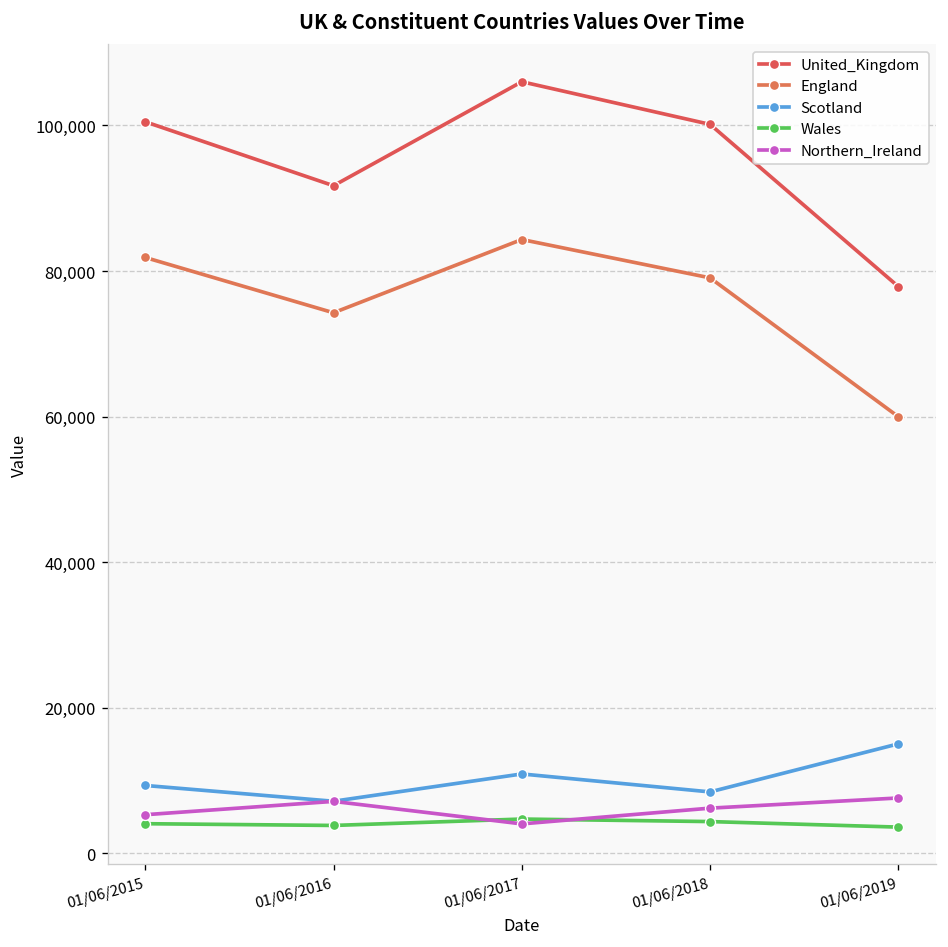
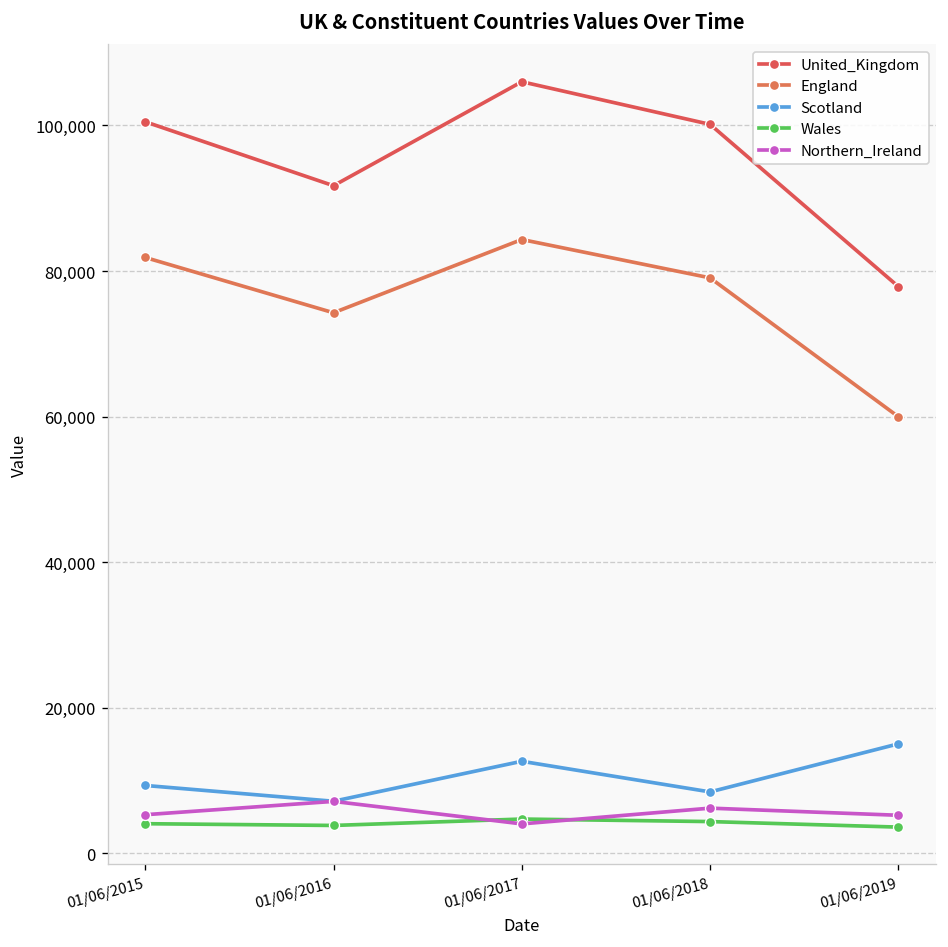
  {
    "Scotland": {
      "01/06/2015": "9,000",
-     "01/06/2017": "11,000",
+     "01/06/2017": "13,000",
      "01/06/2018": "8,000",
      "01/06/2019": "15,000"
    },
    "Wales": {
      "01/06/2015": "4,000",
      "01/06/2016": "4,000",
      "01/06/2017": "5,000",
      "01/06/2018": "4,000",
      "01/06/2019": "4,000"
    },
    "Northern_Ireland": {
      "01/06/2015": "5,000",
      "01/06/2017": "4,000",
      "01/06/2018": "6,000",
-     "01/06/2019": "8,000"
+     "01/06/2019": "5,000"
    }
  }
